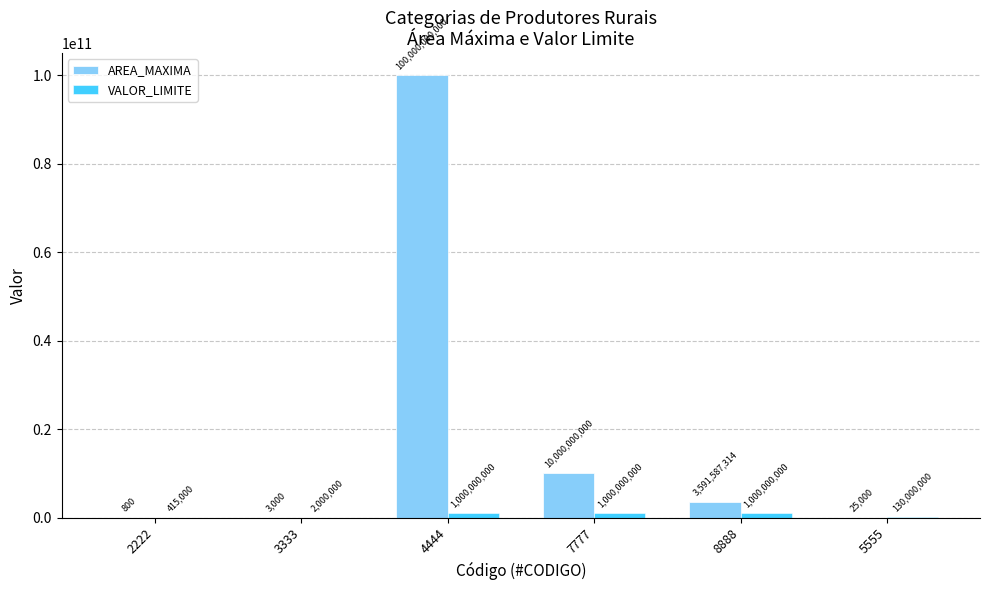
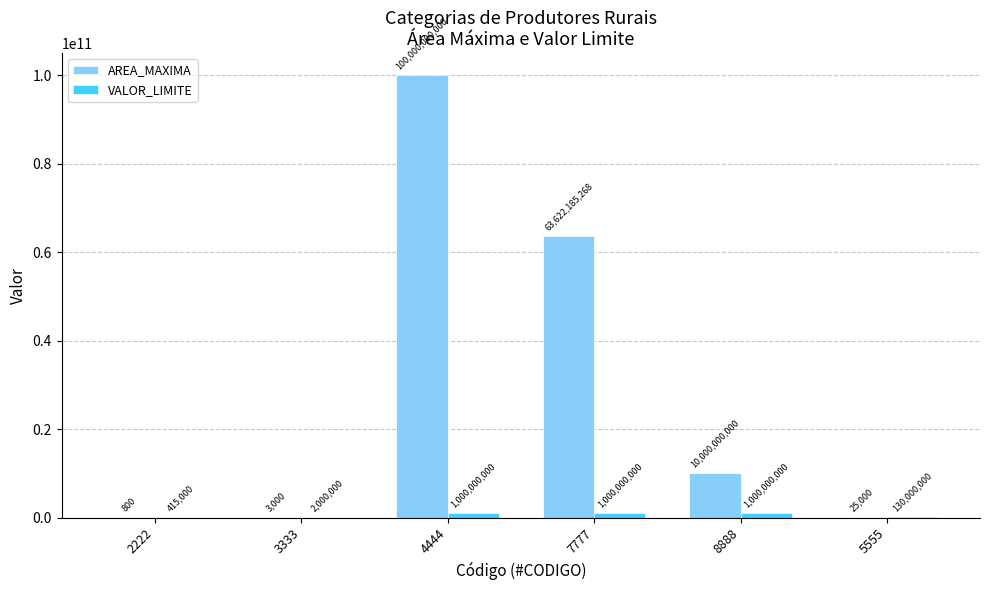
  {
    "AREA_MAXIMA": {
      "2222": "800",
      "3333": "3,000",
      "4444": "100,000,000,000",
-     "7777": "10,000,000,000",
-     "8888": "3,591,587,314",
+     "7777": "63,622,185,268",
+     "8888": "10,000,000,000",
      "5555": "25,000"
    },
    "VALOR_LIMITE": {
      "2222": "415,000",
      "3333": "2,000,000",
      "4444": "1,000,000,000",
      "7777": "1,000,000,000",
      "8888": "1,000,000,000",
      "5555": "130,000,000"
    }
  }
